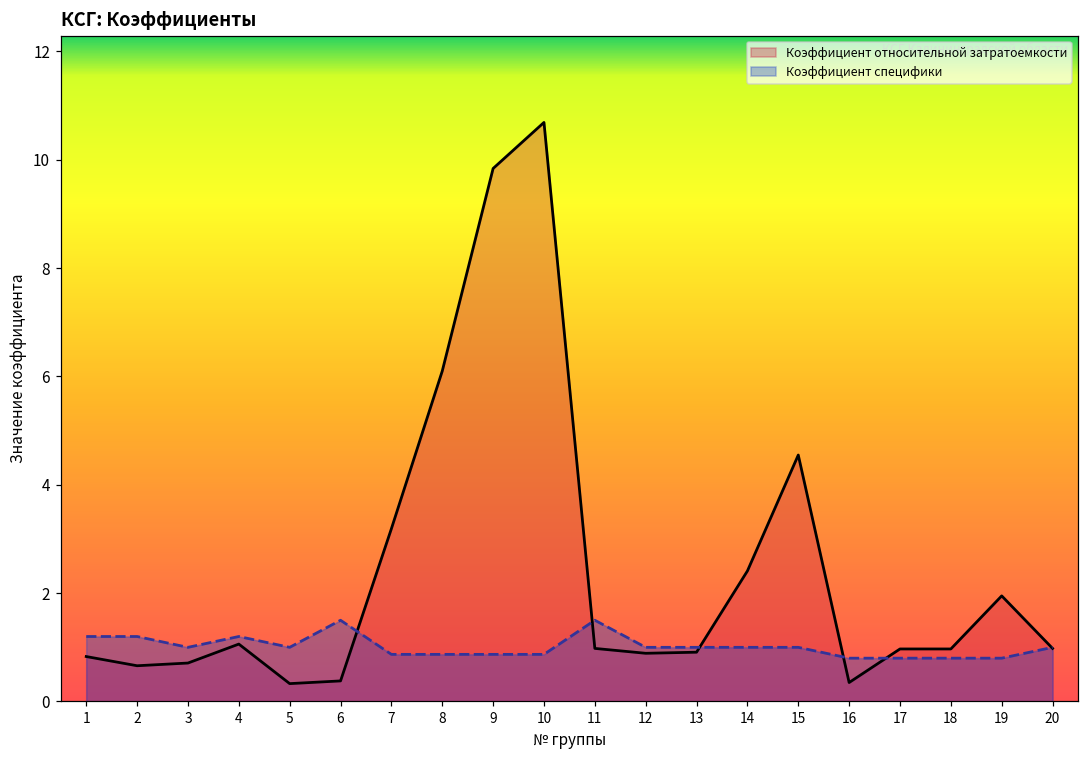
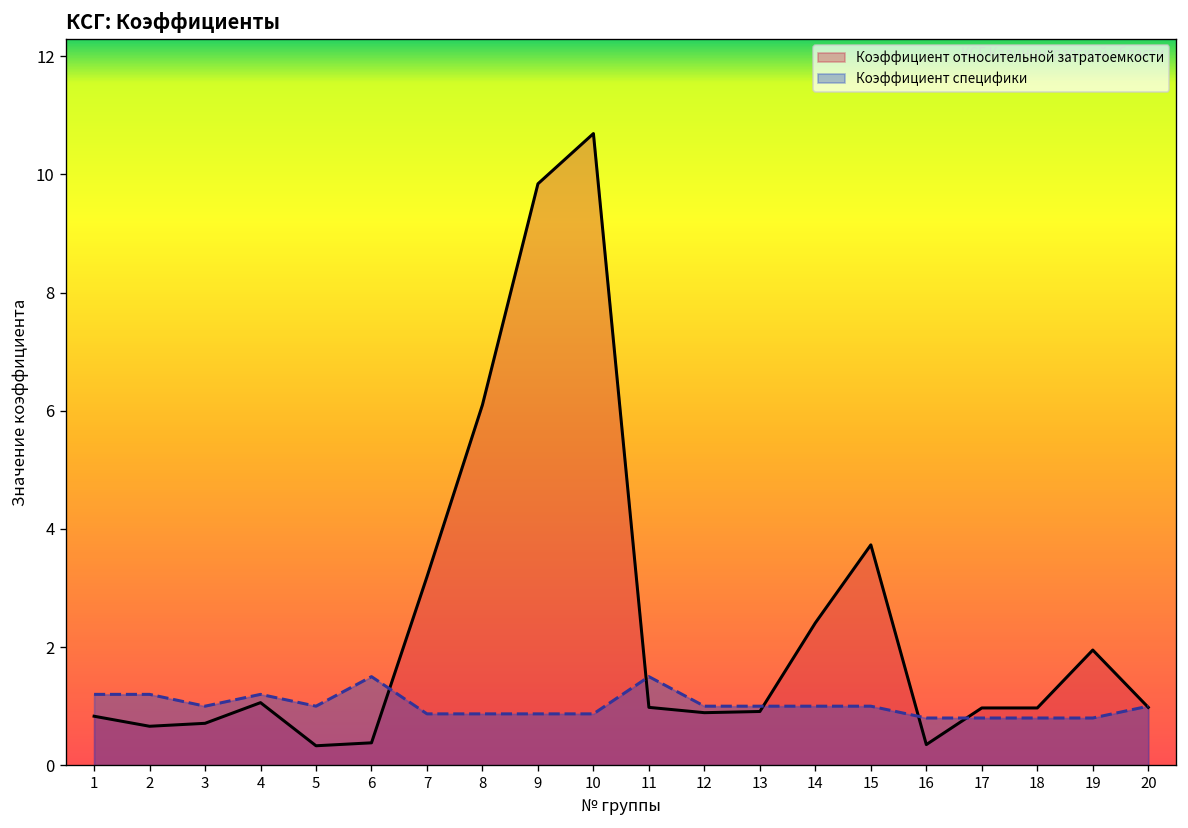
  {
    "Коэффициент относительной затратоемкости": {
      "1": 0.8,
      "2": 0.7,
      "3": 0.7,
      "4": 1.1,
      "5": 0.3,
      "6": 0.4,
      "7": 3.2,
      "8": 6.1,
      "9": 9.8,
      "10": 10.7,
      "11": 1.0,
      "12": 0.9,
      "13": 0.9,
      "14": 2.4,
-     "15": 4.6,
+     "15": 3.7,
      "16": 0.4,
      "17": 1.0,
      "18": 1.0,
      "19": 2.0
    },
    "Коэффициент специфики": {
      "1": 1.2,
      "2": 1.2,
      "3": 1.0,
      "4": 1.2,
      "5": 1.0,
      "6": 1.5,
      "7": 0.9,
      "8": 0.9,
      "9": 0.9,
      "10": 0.9,
      "11": 1.5,
      "12": 1.0,
      "13": 1.0,
      "14": 1.0,
      "15": 1.0,
      "16": 0.8,
      "17": 0.8,
      "18": 0.8,
      "19": 0.8
    }
  }
